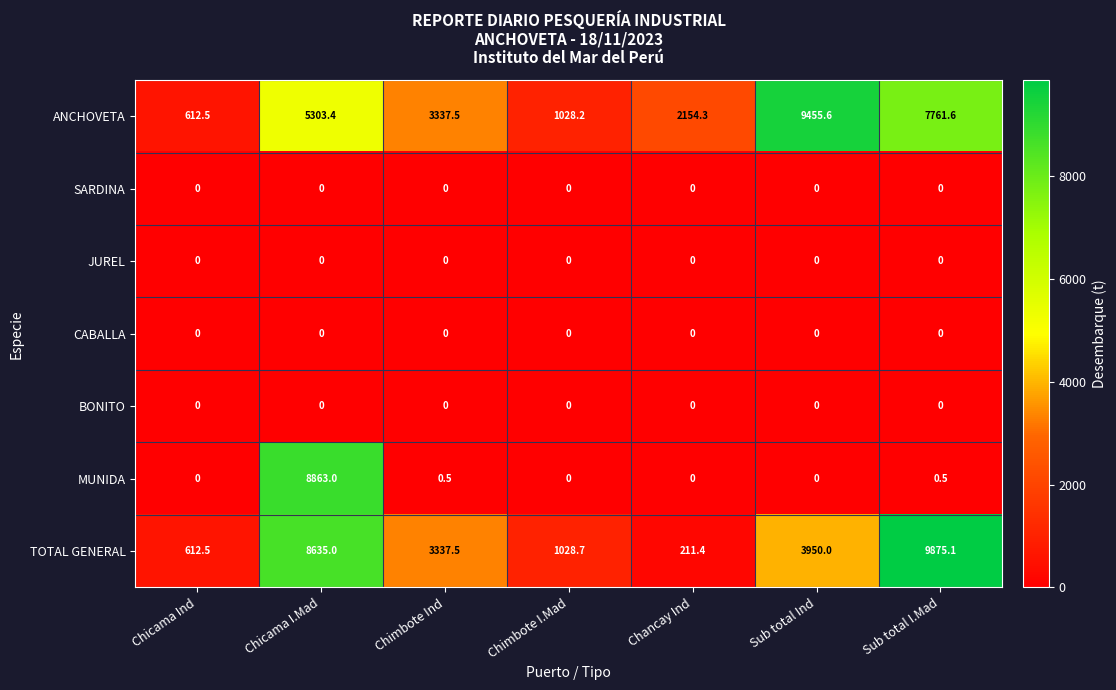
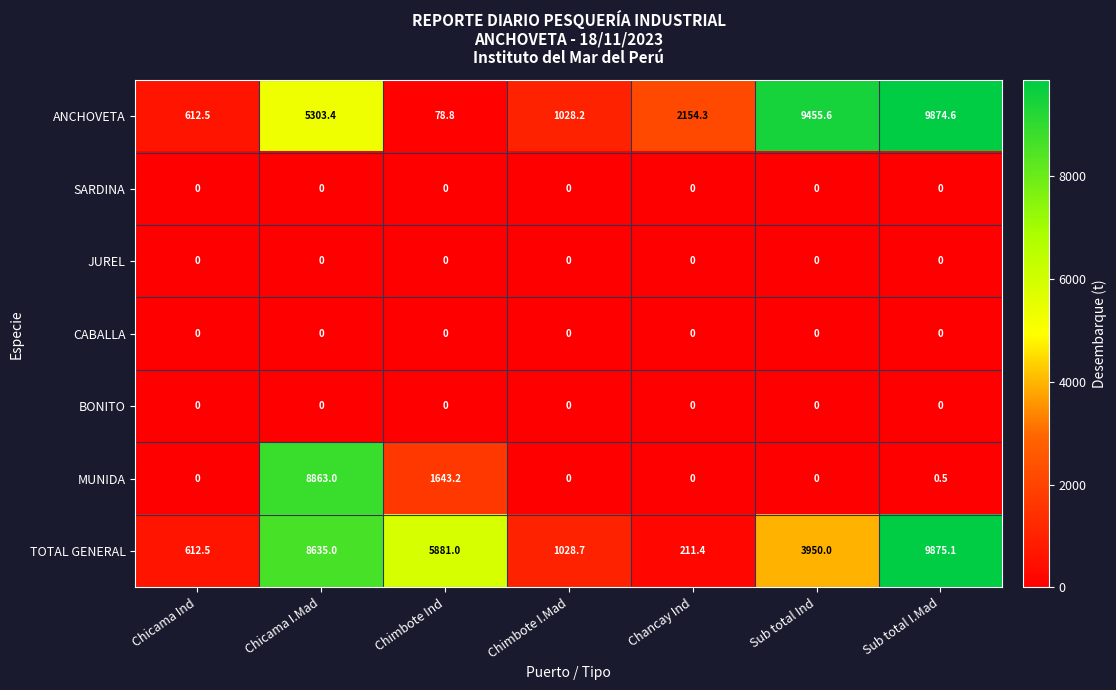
  {
    "ANCHOVETA": {
      "Chicama Ind": 612.5,
      "Chicama I.Mad": 5303.4,
-     "Chimbote Ind": 3337.5,
+     "Chimbote Ind": 78.8,
      "Chimbote I.Mad": 1028.2,
      "Chancay Ind": 2154.3,
      "Sub total Ind": 9455.6,
-     "Sub total I.Mad": 7761.6
+     "Sub total I.Mad": 9874.6
    },
    "SARDINA": {
      "Chicama Ind": 0,
      "Chicama I.Mad": 0,
      "Chimbote Ind": 0,
      "Chimbote I.Mad": 0,
      "Chancay Ind": 0,
      "Sub total Ind": 0,
      "Sub total I.Mad": 0
    },
    "JUREL": {
      "Chicama Ind": 0,
      "Chicama I.Mad": 0,
      "Chimbote Ind": 0,
      "Chimbote I.Mad": 0,
      "Chancay Ind": 0,
      "Sub total Ind": 0,
      "Sub total I.Mad": 0
    },
    "CABALLA": {
      "Chicama Ind": 0,
      "Chicama I.Mad": 0,
      "Chimbote Ind": 0,
      "Chimbote I.Mad": 0,
      "Chancay Ind": 0,
      "Sub total Ind": 0,
      "Sub total I.Mad": 0
    },
    "BONITO": {
      "Chicama Ind": 0,
      "Chicama I.Mad": 0,
      "Chimbote Ind": 0,
      "Chimbote I.Mad": 0,
      "Chancay Ind": 0,
      "Sub total Ind": 0,
      "Sub total I.Mad": 0
    },
    "MUNIDA": {
      "Chicama Ind": 0,
      "Chicama I.Mad": 8863.0,
-     "Chimbote Ind": 0.5,
+     "Chimbote Ind": 1643.2,
      "Chimbote I.Mad": 0,
      "Chancay Ind": 0,
      "Sub total Ind": 0,
      "Sub total I.Mad": 0.5
    },
    "TOTAL GENERAL": {
      "Chicama Ind": 612.5,
      "Chicama I.Mad": 8635.0,
-     "Chimbote Ind": 3337.5,
+     "Chimbote Ind": 5881.0,
      "Chimbote I.Mad": 1028.7,
      "Chancay Ind": 211.4,
      "Sub total Ind": 3950.0,
      "Sub total I.Mad": 9875.1
    }
  }
